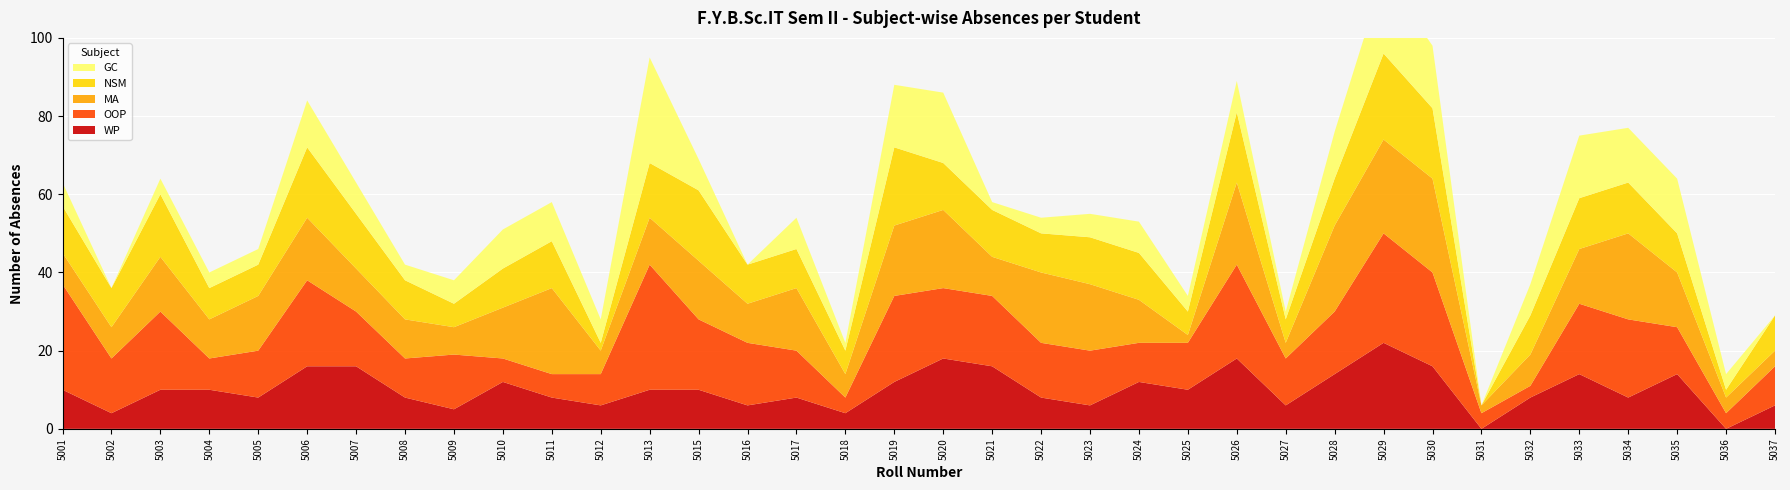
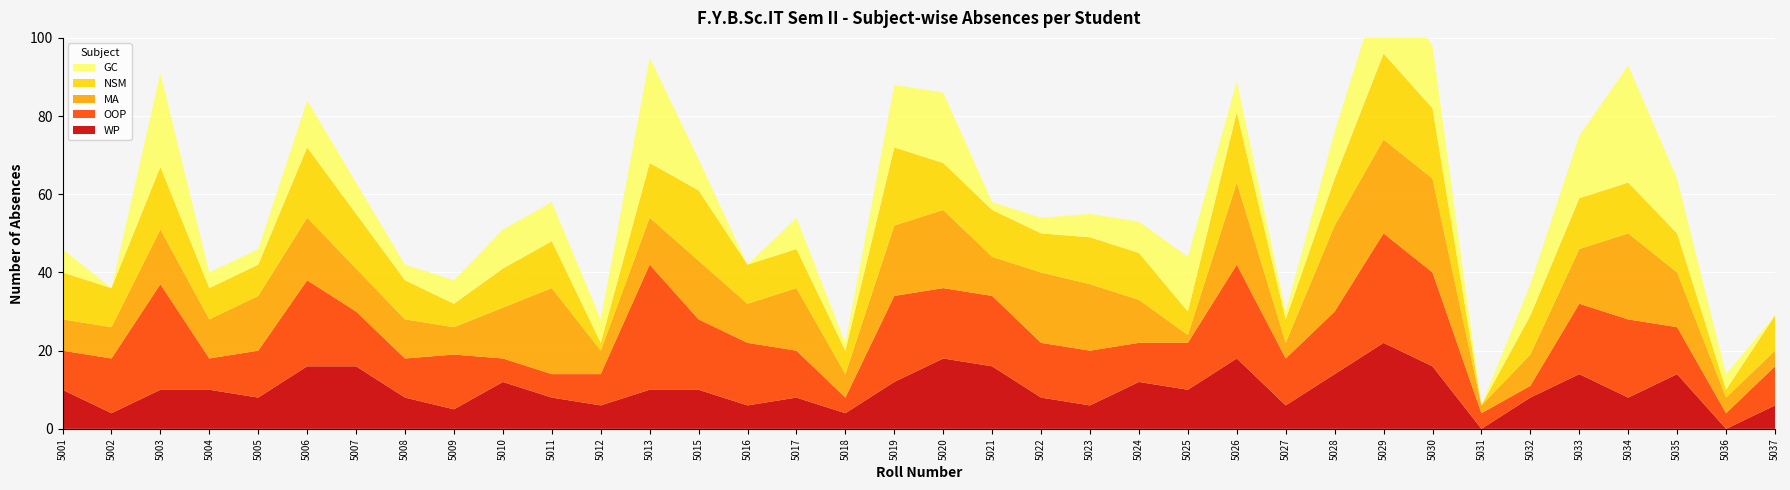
  {
    "WP": {
      "5001": 10,
      "5002": 4,
      "5003": 10,
      "5004": 10,
      "5005": 8,
      "5006": 16,
      "5007": 16,
      "5008": 8,
      "5009": 5,
      "5010": 12,
      "5011": 8,
      "5012": 6,
      "5013": 10,
      "5015": 10,
      "5016": 6,
      "5017": 8,
      "5018": 4,
      "5019": 12,
      "5020": 18,
      "5021": 16,
      "5022": 8,
      "5023": 6,
      "5024": 12,
      "5025": 10,
      "5026": 18,
      "5027": 6,
      "5028": 14,
      "5029": 22,
      "5030": 16,
      "5031": 0,
      "5032": 8,
      "5033": 14,
      "5034": 8,
      "5035": 14,
      "5036": 0,
      "5037": 6
    },
    "OOP": {
-     "5001": 27,
+     "5001": 10,
      "5002": 14,
-     "5003": 20,
+     "5003": 27,
      "5004": 8,
      "5005": 12,
      "5006": 22,
      "5007": 14,
      "5008": 10,
      "5009": 14,
      "5010": 6,
      "5011": 6,
      "5012": 8,
      "5013": 32,
      "5015": 18,
      "5016": 16,
      "5017": 12,
      "5018": 4,
      "5019": 22,
      "5020": 18,
      "5021": 18,
      "5022": 14,
      "5023": 14,
      "5024": 10,
      "5025": 12,
      "5026": 24,
      "5027": 12,
      "5028": 16,
      "5029": 28,
      "5030": 24,
      "5031": 4,
      "5032": 3,
      "5033": 18,
      "5034": 20,
      "5035": 12,
      "5036": 4,
      "5037": 10
    },
    "GC": {
      "5001": 6,
-     "5003": 4,
+     "5003": 24,
      "5004": 4,
      "5005": 4,
      "5006": 12,
      "5007": 8,
      "5008": 4,
      "5009": 6,
      "5010": 10,
      "5011": 10,
      "5012": 6,
      "5013": 27,
      "5015": 8,
      "5017": 8,
      "5018": 2,
      "5019": 16,
      "5020": 18,
      "5021": 2,
      "5022": 4,
      "5023": 6,
      "5024": 8,
-     "5025": 4,
+     "5025": 14,
      "5026": 8,
      "5027": 2,
      "5028": 12,
      "5030": 16,
      "5032": 8,
      "5033": 16,
-     "5034": 14,
+     "5034": 30,
      "5035": 14,
      "5036": 4
    }
  }
